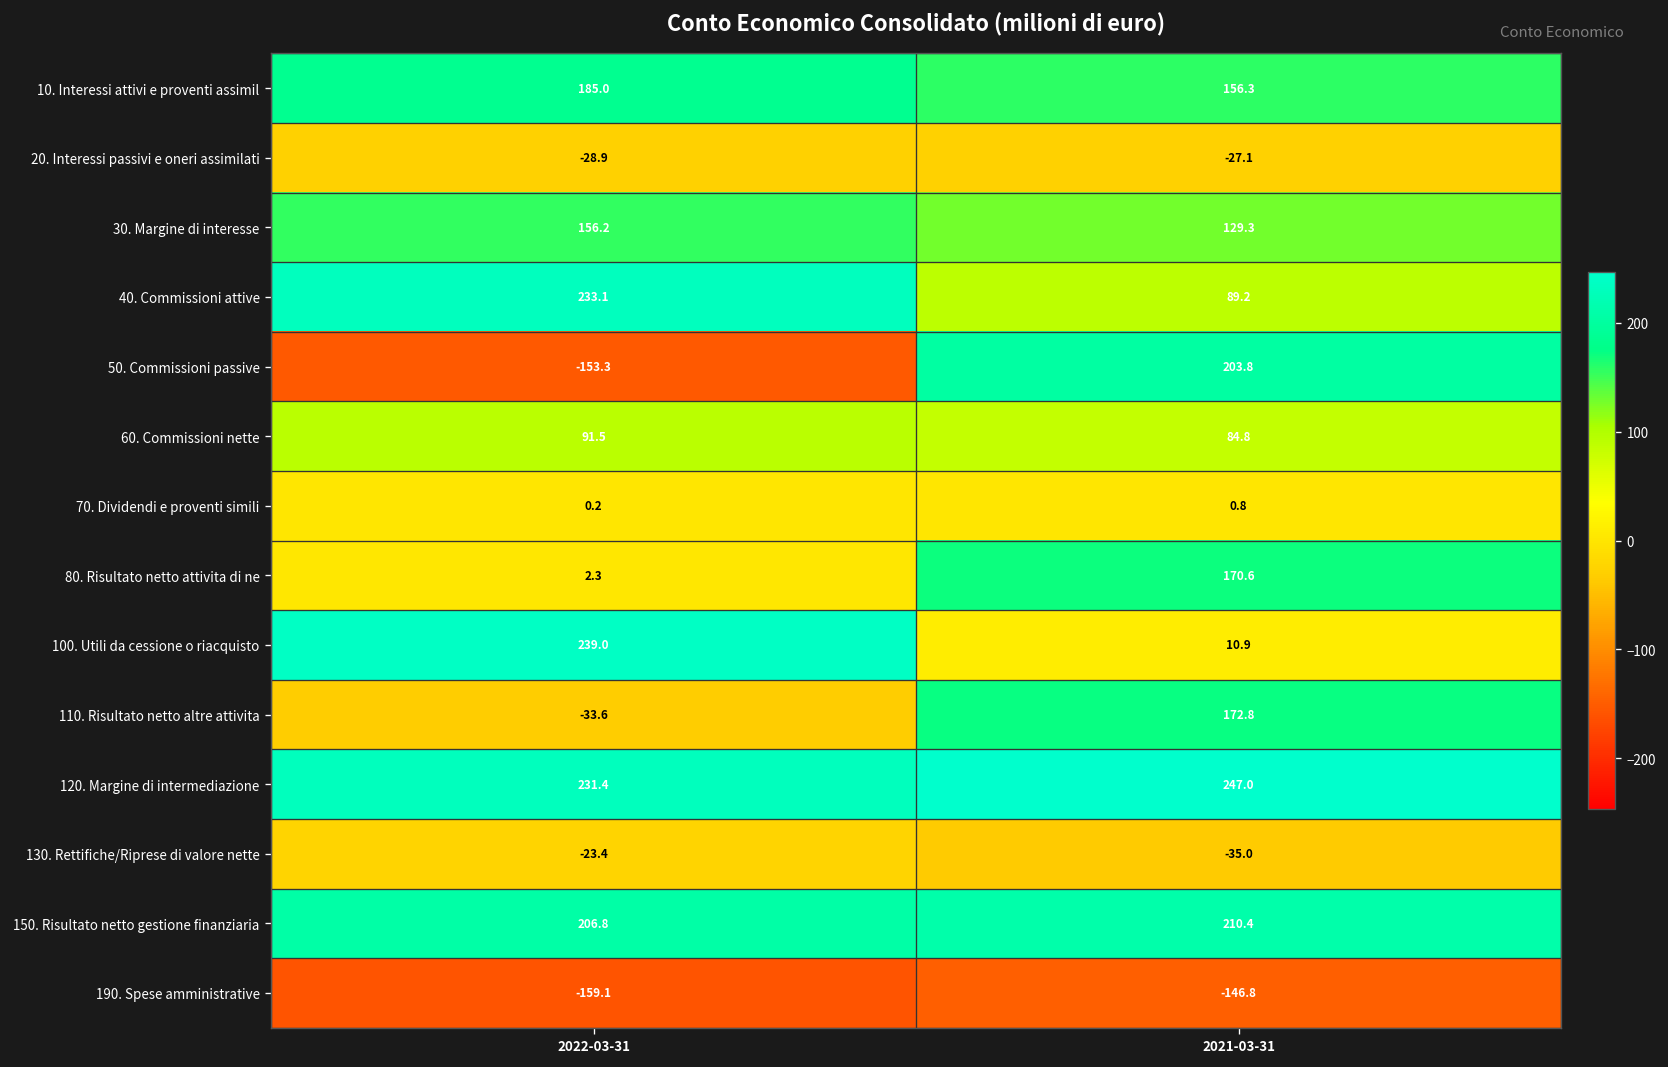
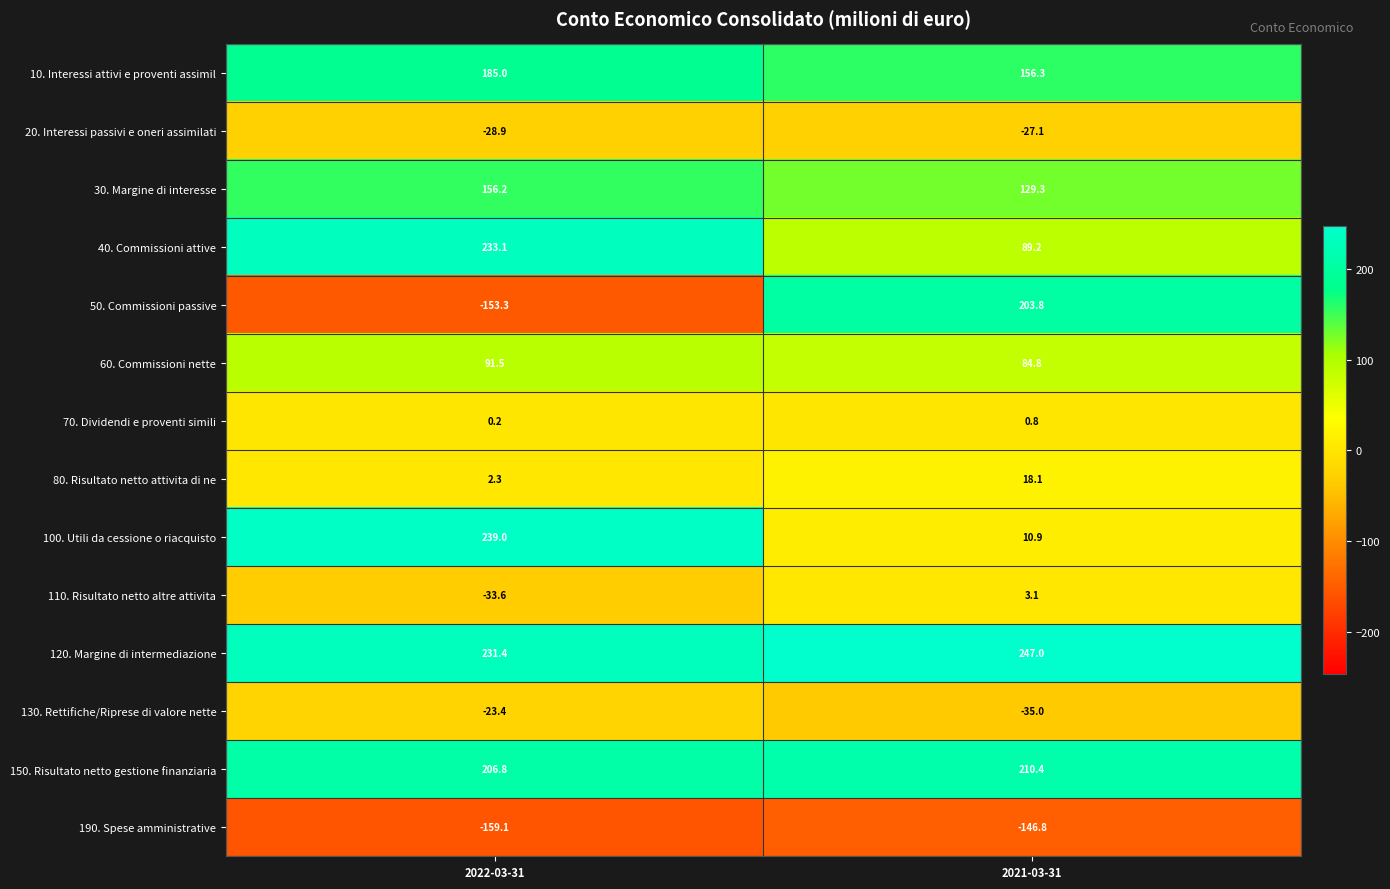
  {
    "10. Interessi attivi e proventi assimil": {
      "2022-03-31": 185.0,
      "2021-03-31": 156.3
    },
    "20. Interessi passivi e oneri assimilati": {
      "2022-03-31": -28.9,
      "2021-03-31": -27.1
    },
    "30. Margine di interesse": {
      "2022-03-31": 156.2,
      "2021-03-31": 129.3
    },
    "40. Commissioni attive": {
      "2022-03-31": 233.1,
      "2021-03-31": 89.2
    },
    "50. Commissioni passive": {
      "2022-03-31": -153.3,
      "2021-03-31": 203.8
    },
    "60. Commissioni nette": {
      "2022-03-31": 91.5,
      "2021-03-31": 84.8
    },
    "70. Dividendi e proventi simili": {
      "2022-03-31": 0.2,
      "2021-03-31": 0.8
    },
    "80. Risultato netto attivita di ne": {
      "2022-03-31": 2.3,
-     "2021-03-31": 170.6
+     "2021-03-31": 18.1
    },
    "100. Utili da cessione o riacquisto": {
      "2022-03-31": 239.0,
      "2021-03-31": 10.9
    },
    "110. Risultato netto altre attivita": {
      "2022-03-31": -33.6,
-     "2021-03-31": 172.8
+     "2021-03-31": 3.1
    },
    "120. Margine di intermediazione": {
      "2022-03-31": 231.4,
      "2021-03-31": 247.0
    },
    "130. Rettifiche/Riprese di valore nette": {
      "2022-03-31": -23.4,
      "2021-03-31": -35.0
    },
    "150. Risultato netto gestione finanziaria": {
      "2022-03-31": 206.8,
      "2021-03-31": 210.4
    },
    "190. Spese amministrative": {
      "2022-03-31": -159.1,
      "2021-03-31": -146.8
    }
  }
